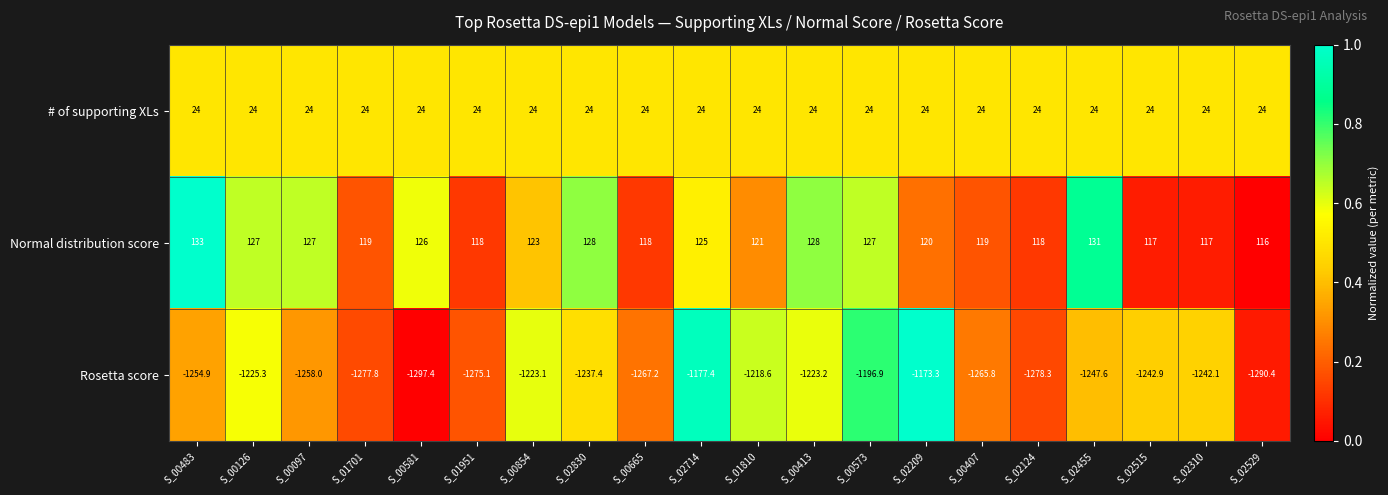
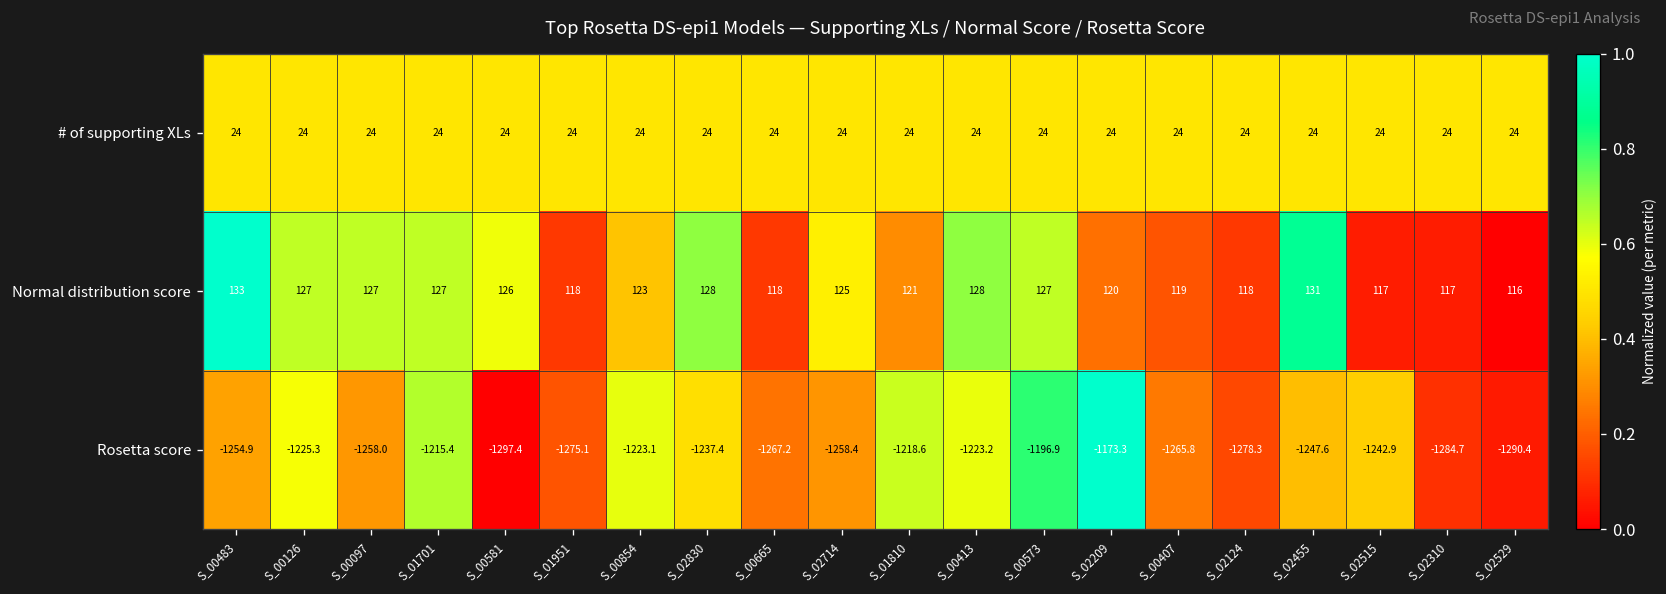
  {
    "# of supporting XLs": {
      "S_00483": 24,
      "S_00126": 24,
      "S_00097": 24,
      "S_01701": 24,
      "S_00581": 24,
      "S_01951": 24,
      "S_00854": 24,
      "S_02830": 24,
      "S_00665": 24,
      "S_02714": 24,
      "S_01810": 24,
      "S_00413": 24,
      "S_00573": 24,
      "S_02209": 24,
      "S_00407": 24,
      "S_02124": 24,
      "S_02455": 24,
      "S_02515": 24,
      "S_02310": 24,
      "S_02529": 24
    },
    "Normal distribution score": {
      "S_00483": 133,
      "S_00126": 127,
      "S_00097": 127,
-     "S_01701": 119,
+     "S_01701": 127,
      "S_00581": 126,
      "S_01951": 118,
      "S_00854": 123,
      "S_02830": 128,
      "S_00665": 118,
      "S_02714": 125,
      "S_01810": 121,
      "S_00413": 128,
      "S_00573": 127,
      "S_02209": 120,
      "S_00407": 119,
      "S_02124": 118,
      "S_02455": 131,
      "S_02515": 117,
      "S_02310": 117,
      "S_02529": 116
    },
    "Rosetta score": {
      "S_00483": -1254.9,
      "S_00126": -1225.3,
      "S_00097": -1258.0,
-     "S_01701": -1277.8,
+     "S_01701": -1215.4,
      "S_00581": -1297.4,
      "S_01951": -1275.1,
      "S_00854": -1223.1,
      "S_02830": -1237.4,
      "S_00665": -1267.2,
-     "S_02714": -1177.4,
+     "S_02714": -1258.4,
      "S_01810": -1218.6,
      "S_00413": -1223.2,
      "S_00573": -1196.9,
      "S_02209": -1173.3,
      "S_00407": -1265.8,
      "S_02124": -1278.3,
      "S_02455": -1247.6,
      "S_02515": -1242.9,
-     "S_02310": -1242.1,
+     "S_02310": -1284.7,
      "S_02529": -1290.4
    }
  }
